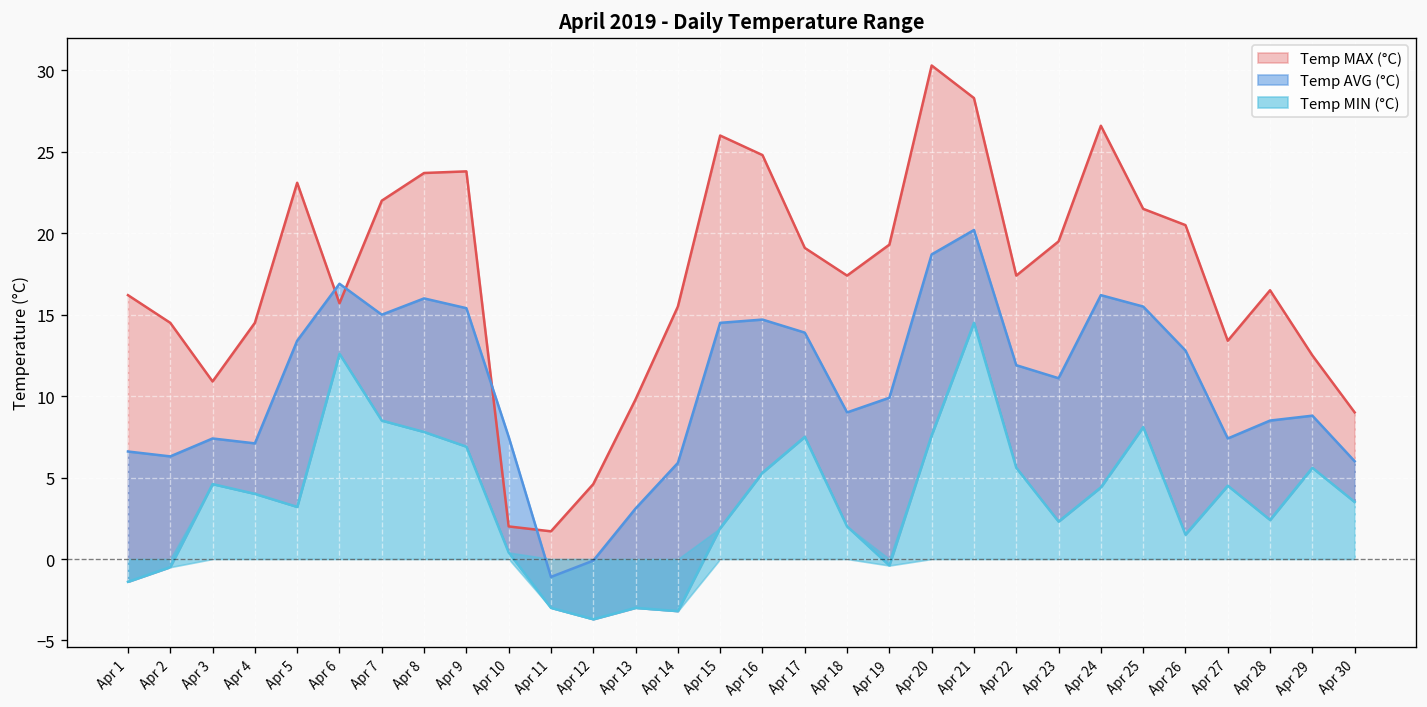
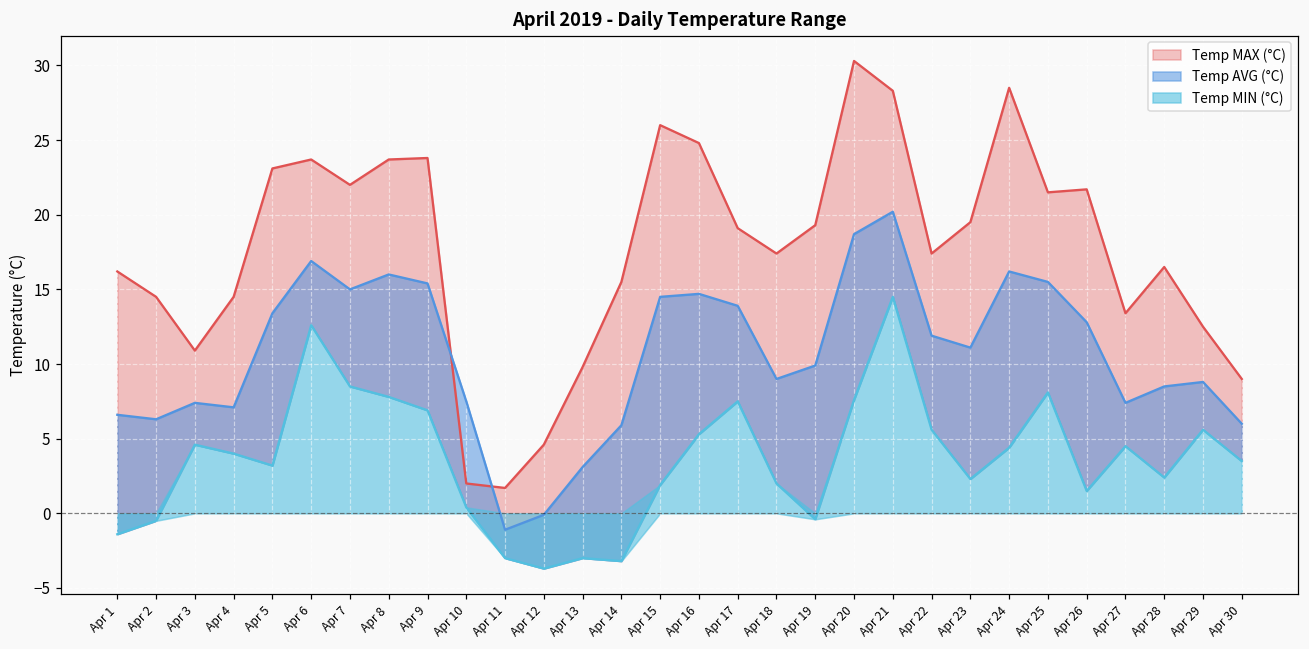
  {
    "Temp MAX (°C)": {
      "Apr 1": 16.2,
      "Apr 2": 14.5,
      "Apr 3": 10.9,
      "Apr 4": 14.5,
      "Apr 5": 23.1,
-     "Apr 6": 15.7,
+     "Apr 6": 23.7,
      "Apr 7": 22.0,
      "Apr 8": 23.7,
      "Apr 9": 23.8,
      "Apr 10": 2.0,
      "Apr 11": 1.7,
      "Apr 12": 4.6,
      "Apr 13": 9.8,
      "Apr 14": 15.5,
      "Apr 15": 26.0,
      "Apr 16": 24.8,
      "Apr 17": 19.1,
      "Apr 18": 17.4,
      "Apr 19": 19.3,
      "Apr 20": 30.3,
      "Apr 21": 28.3,
      "Apr 22": 17.4,
      "Apr 23": 19.5,
-     "Apr 24": 26.6,
+     "Apr 24": 28.5,
      "Apr 25": 21.5,
-     "Apr 26": 20.5,
+     "Apr 26": 21.7,
      "Apr 27": 13.4,
      "Apr 28": 16.5,
      "Apr 29": 12.5,
      "Apr 30": 9.0
    }
  }
